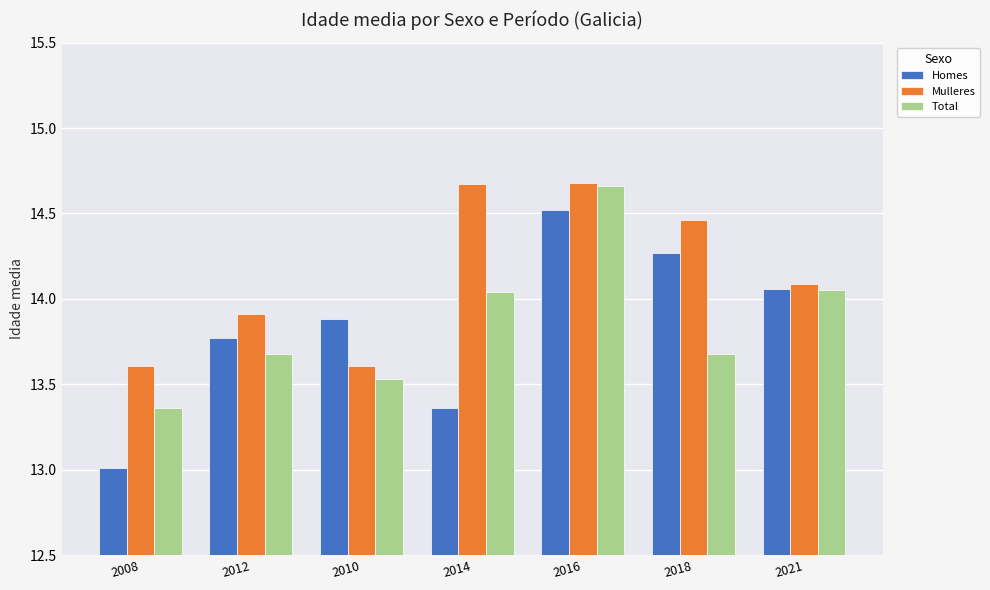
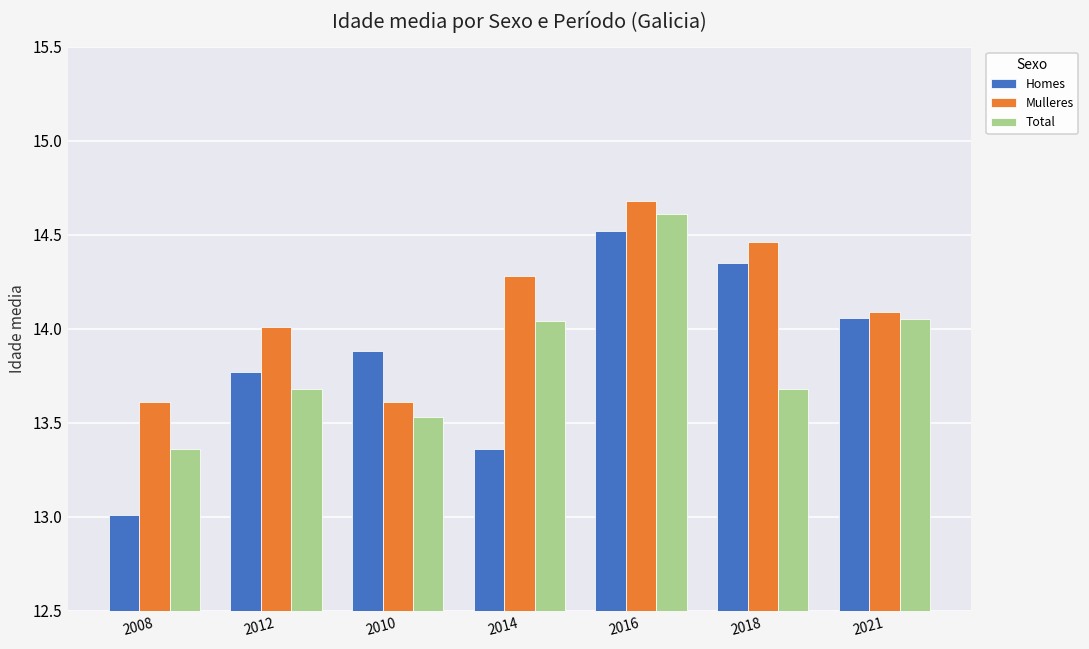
  {
    "Homes": {
      "2008": 13.01,
      "2012": 13.77,
      "2010": 13.88,
      "2014": 13.36,
      "2016": 14.52,
-     "2018": 14.27,
+     "2018": 14.35,
      "2021": 14.06
    },
    "Mulleres": {
      "2008": 13.61,
-     "2012": 13.91,
+     "2012": 14.01,
      "2010": 13.61,
-     "2014": 14.67,
+     "2014": 14.28,
      "2016": 14.68,
      "2018": 14.46,
      "2021": 14.09
    },
    "Total": {
      "2008": 13.36,
      "2012": 13.68,
      "2010": 13.53,
      "2014": 14.04,
-     "2016": 14.66,
+     "2016": 14.61,
      "2018": 13.68,
      "2021": 14.05
    }
  }
